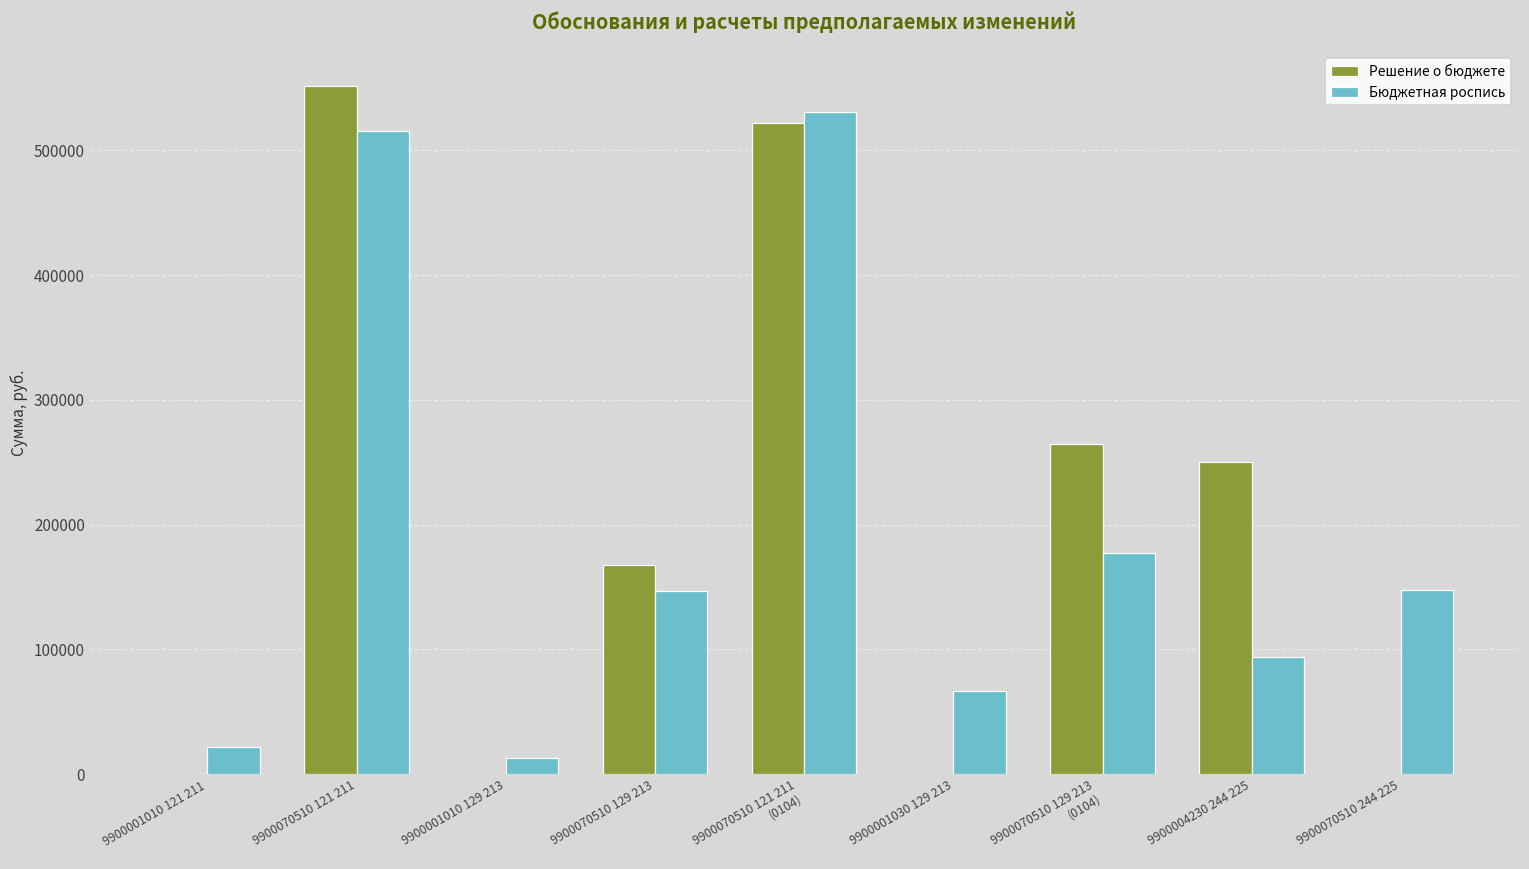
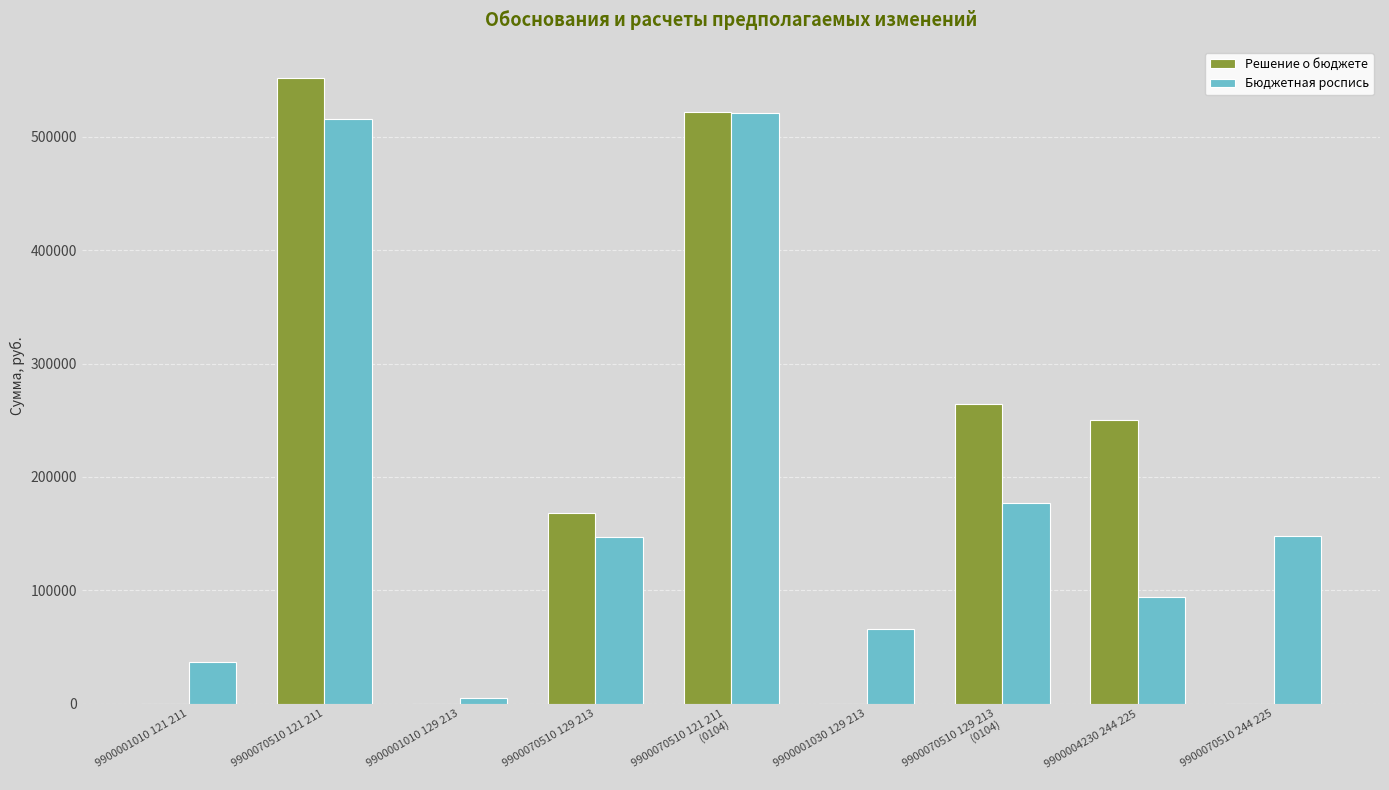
  {
    "Решение о бюджете": {
      "9900001010 121 211": 0,
      "9900070510 121 211": 552000,
      "9900001010 129 213": 0,
      "9900070510 129 213": 168000,
      "9900070510 121 211 (0104)": 522000,
      "9900001030 129 213": 0,
      "9900070510 129 213 (0104)": 264000,
      "9900004230 244 225": 250000,
      "9900070510 244 225": 0
    },
    "Бюджетная роспись": {
-     "9900001010 121 211": 22000,
+     "9900001010 121 211": 37000,
      "9900070510 121 211": 515000,
-     "9900001010 129 213": 13000,
+     "9900001010 129 213": 5000,
      "9900070510 129 213": 147000,
-     "9900070510 121 211 (0104)": 531000,
+     "9900070510 121 211 (0104)": 521000,
      "9900001030 129 213": 66000,
      "9900070510 129 213 (0104)": 177000,
      "9900004230 244 225": 94000,
      "9900070510 244 225": 148000
    }
  }
